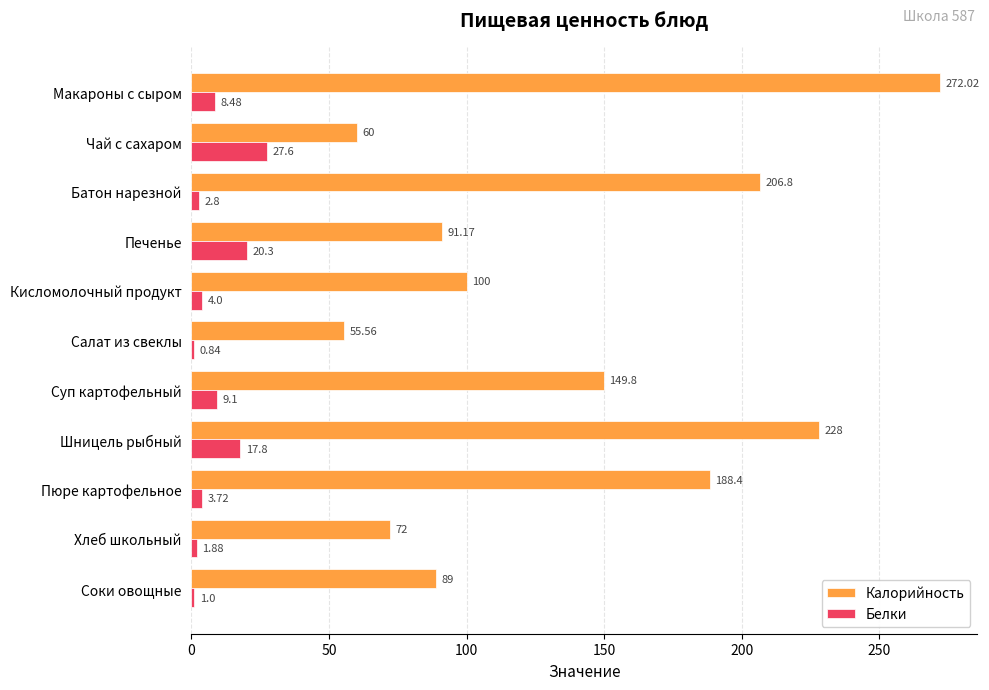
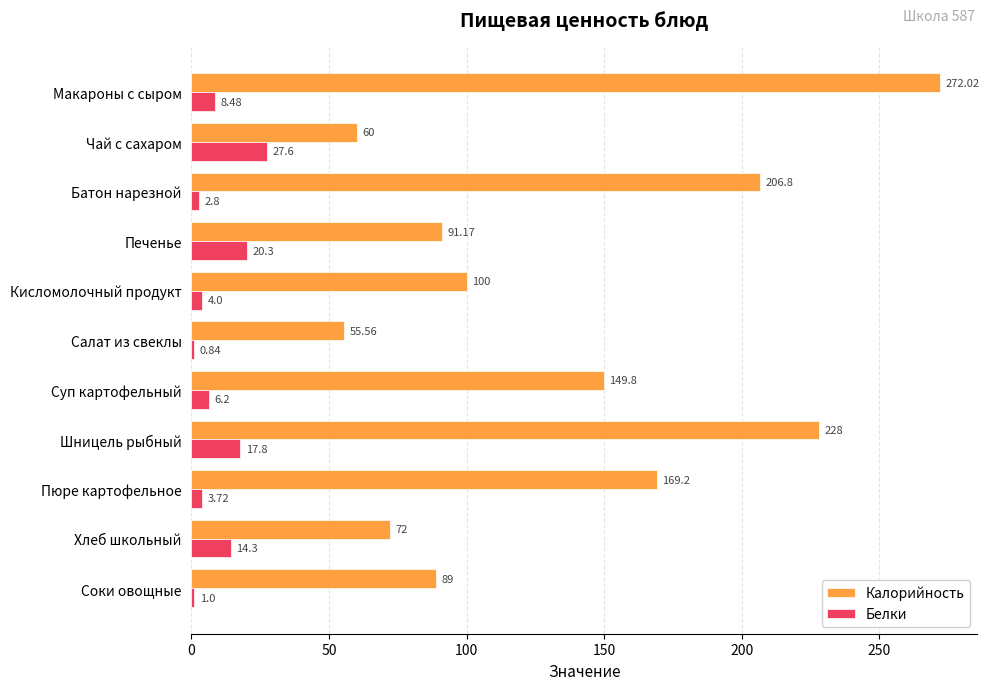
  {
    "Калорийность": {
      "Макароны с сыром": 272.02,
      "Чай с сахаром": 60,
      "Батон нарезной": 206.8,
      "Печенье": 91.17,
      "Кисломолочный продукт": 100,
      "Салат из свеклы": 55.56,
      "Суп картофельный": 149.8,
      "Шницель рыбный": 228,
-     "Пюре картофельное": 188.4,
+     "Пюре картофельное": 169.2,
      "Хлеб школьный": 72,
      "Соки овощные": 89
    },
    "Белки": {
      "Макароны с сыром": 8.48,
      "Чай с сахаром": 27.6,
      "Батон нарезной": 2.8,
      "Печенье": 20.3,
      "Кисломолочный продукт": 4.0,
      "Салат из свеклы": 0.84,
-     "Суп картофельный": 9.1,
+     "Суп картофельный": 6.2,
      "Шницель рыбный": 17.8,
      "Пюре картофельное": 3.72,
-     "Хлеб школьный": 1.88,
+     "Хлеб школьный": 14.3,
      "Соки овощные": 1.0
    }
  }
